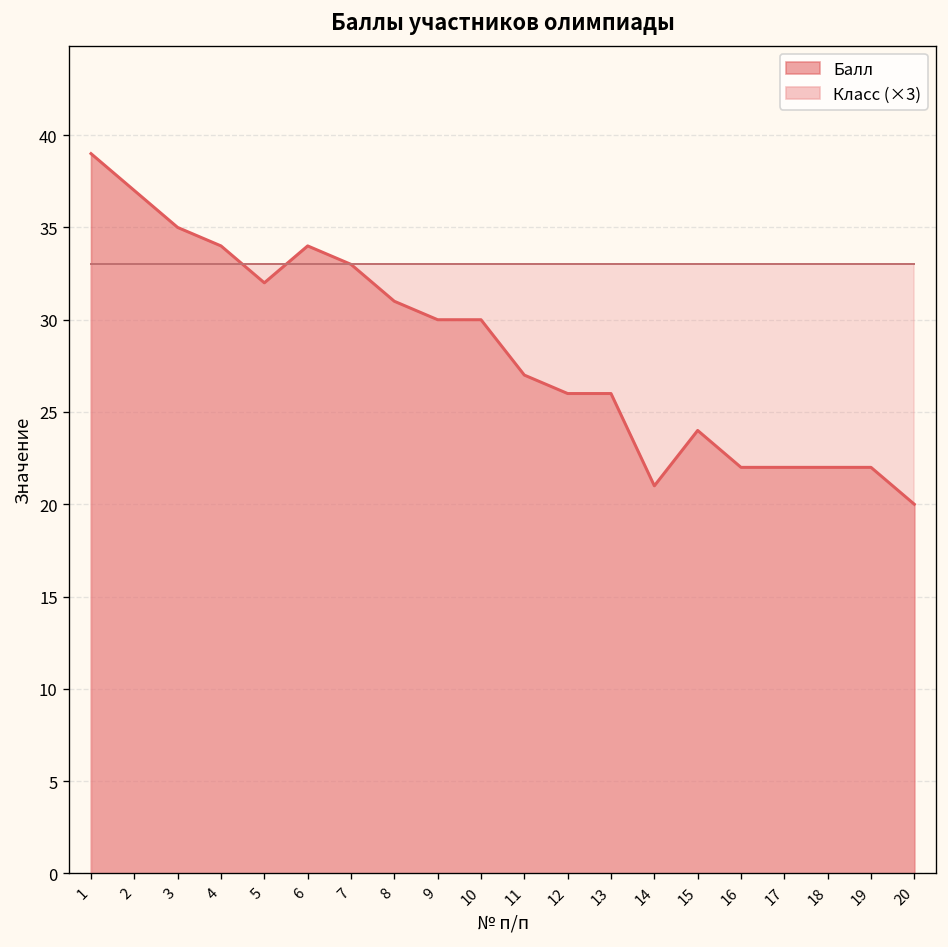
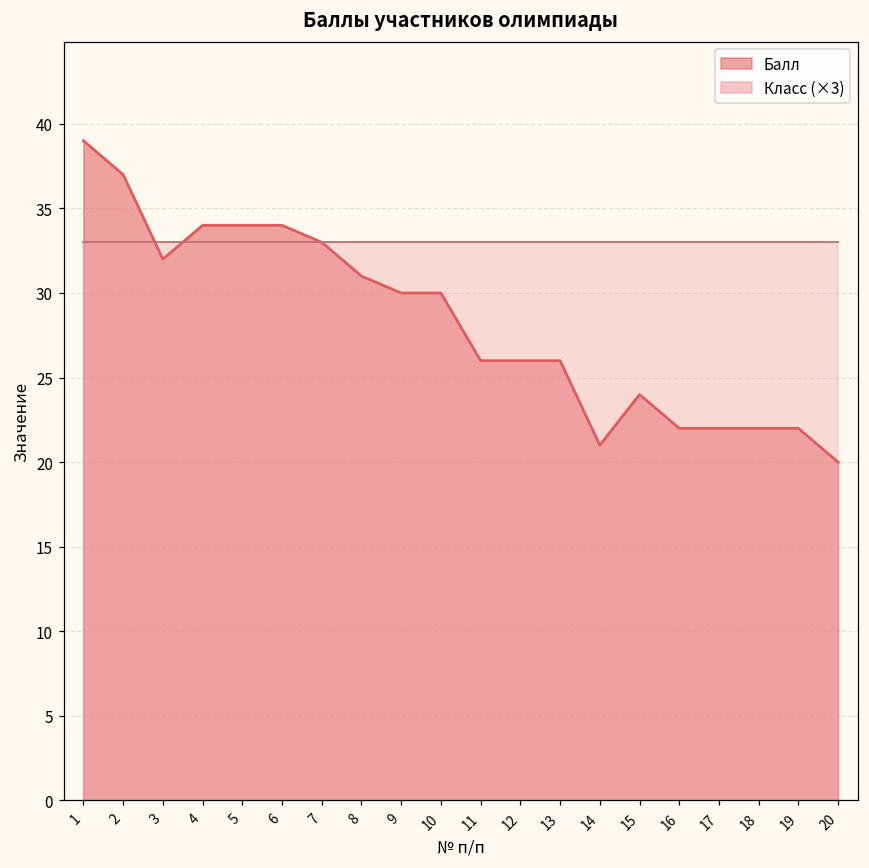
  {
    "Балл": {
      "1": 39,
      "2": 37,
-     "3": 35,
+     "3": 32,
      "4": 34,
-     "5": 32,
+     "5": 34,
      "6": 34,
      "8": 31,
      "9": 30,
      "10": 30,
-     "11": 27,
+     "11": 26,
      "12": 26,
      "13": 26,
      "14": 21,
      "15": 24,
      "16": 22,
      "17": 22,
      "18": 22,
      "19": 22,
      "20": 20
    },
    "Класс (×3)": {
      "1": 33,
      "2": 33,
      "3": 33,
      "4": 33,
      "5": 33,
      "6": 33,
      "8": 33,
      "9": 33,
      "10": 33,
      "11": 33,
      "12": 33,
      "13": 33,
      "14": 33,
      "15": 33,
      "16": 33,
      "17": 33,
      "18": 33,
      "19": 33,
      "20": 33
    }
  }
